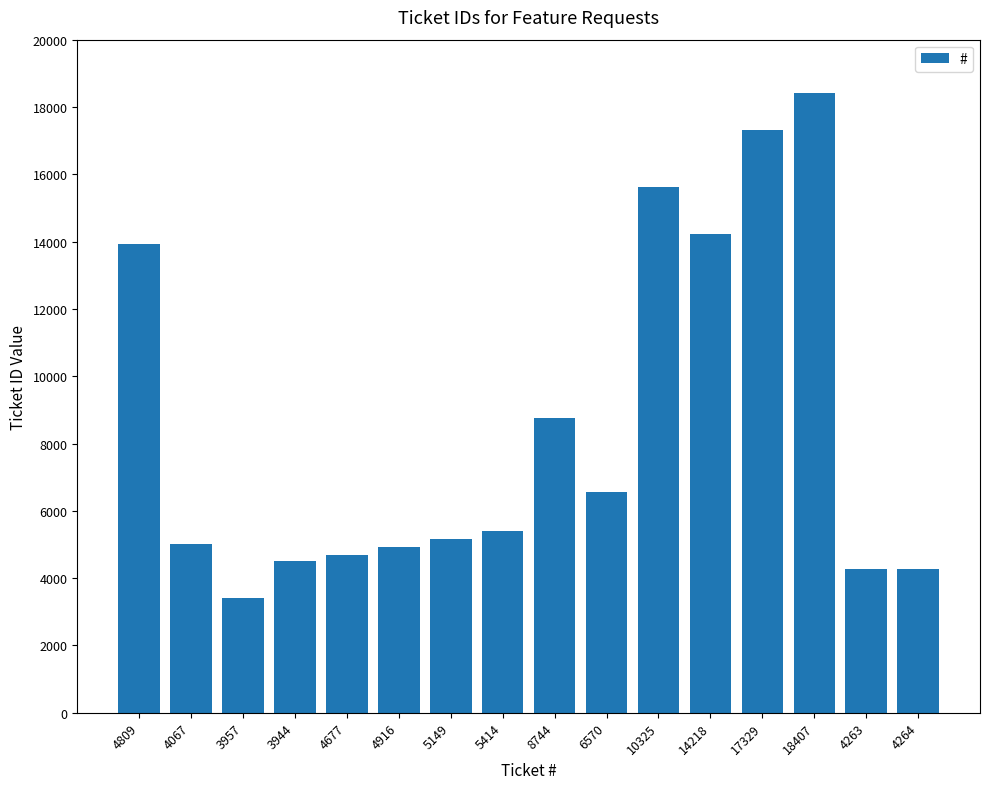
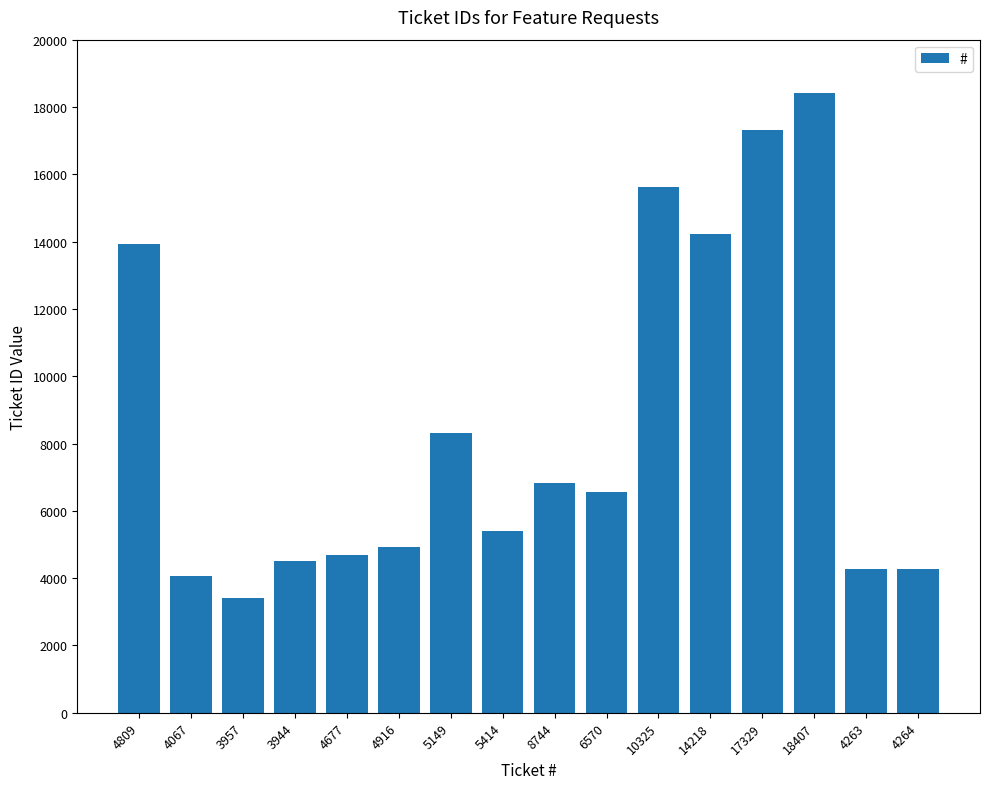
  {
    "4809": 13900,
-   "4067": 5000,
+   "4067": 4100,
    "3957": 3400,
    "3944": 4500,
    "4677": 4700,
    "4916": 4900,
-   "5149": 5100,
+   "5149": 8300,
    "5414": 5400,
-   "8744": 8700,
+   "8744": 6800,
    "6570": 6600,
    "10325": 15600,
    "14218": 14200,
    "17329": 17300,
    "18407": 18400,
    "4263": 4300,
    "4264": 4300
  }
